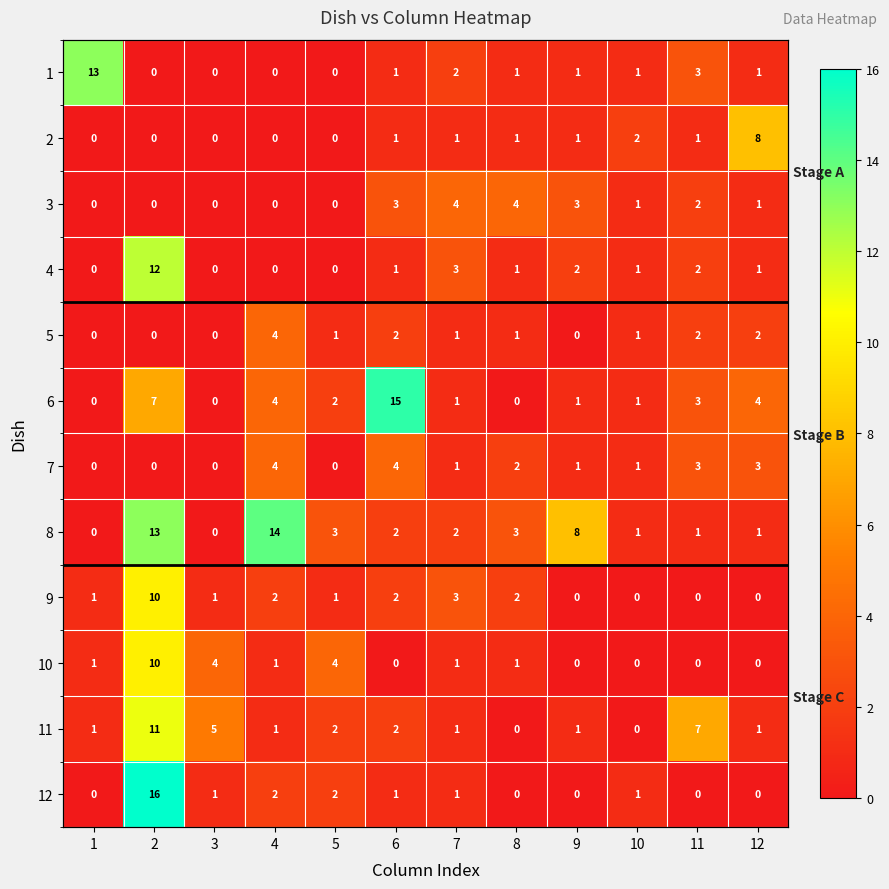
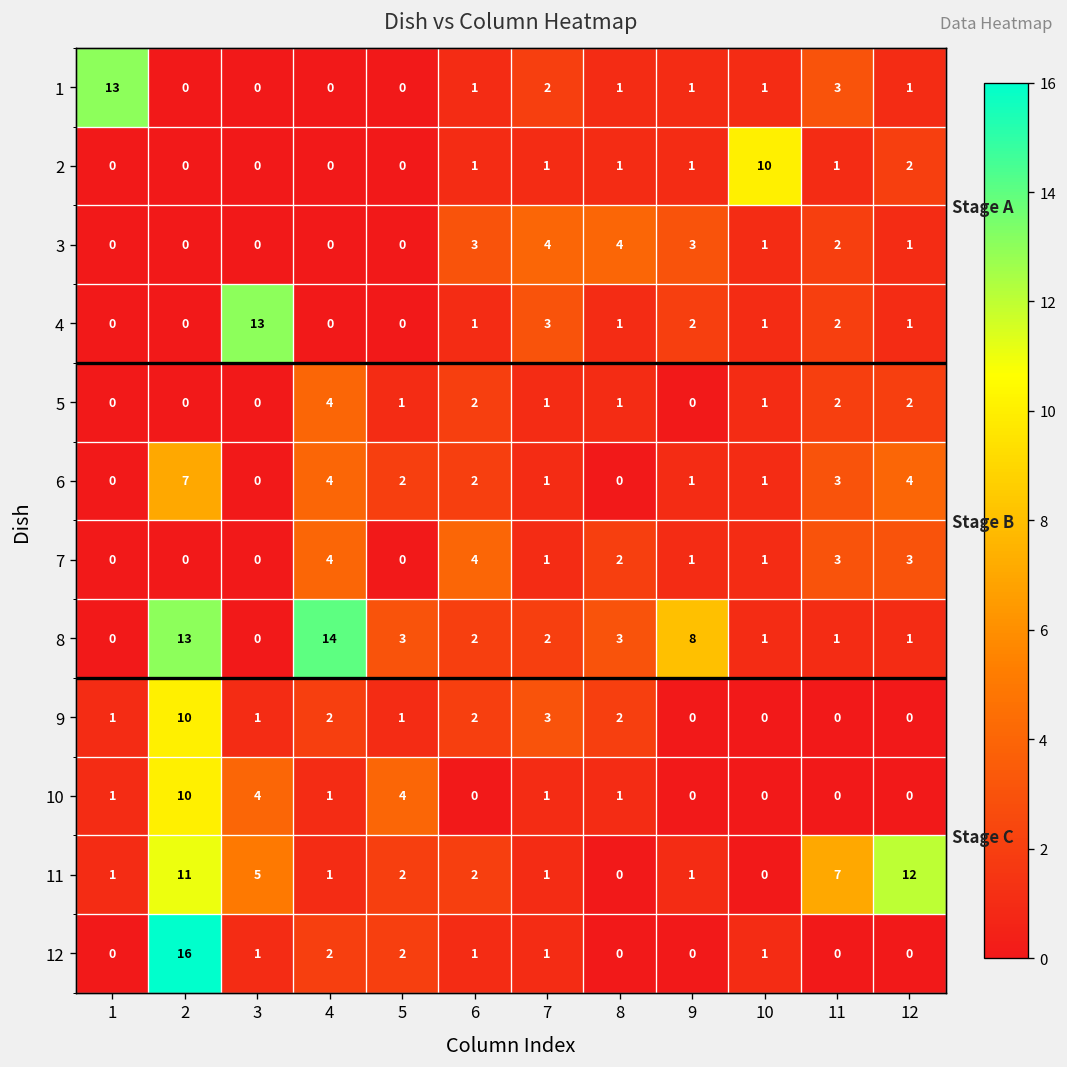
  {
    "1": {
      "1": 13,
      "2": 0,
      "3": 0,
      "4": 0,
      "5": 0,
      "6": 1,
      "7": 2,
      "8": 1,
      "9": 1,
      "10": 1,
      "11": 3,
      "12": 1
    },
    "2": {
      "1": 0,
      "2": 0,
      "3": 0,
      "4": 0,
      "5": 0,
      "6": 1,
      "7": 1,
      "8": 1,
      "9": 1,
-     "10": 2,
+     "10": 10,
      "11": 1,
-     "12": 8
+     "12": 2
    },
    "3": {
      "1": 0,
      "2": 0,
      "3": 0,
      "4": 0,
      "5": 0,
      "6": 3,
      "7": 4,
      "8": 4,
      "9": 3,
      "10": 1,
      "11": 2,
      "12": 1
    },
    "4": {
      "1": 0,
-     "2": 12,
-     "3": 0,
+     "2": 0,
+     "3": 13,
      "4": 0,
      "5": 0,
      "6": 1,
      "7": 3,
      "8": 1,
      "9": 2,
      "10": 1,
      "11": 2,
      "12": 1
    },
    "5": {
      "1": 0,
      "2": 0,
      "3": 0,
      "4": 4,
      "5": 1,
      "6": 2,
      "7": 1,
      "8": 1,
      "9": 0,
      "10": 1,
      "11": 2,
      "12": 2
    },
    "6": {
      "1": 0,
      "2": 7,
      "3": 0,
      "4": 4,
      "5": 2,
-     "6": 15,
+     "6": 2,
      "7": 1,
      "8": 0,
      "9": 1,
      "10": 1,
      "11": 3,
      "12": 4
    },
    "7": {
      "1": 0,
      "2": 0,
      "3": 0,
      "4": 4,
      "5": 0,
      "6": 4,
      "7": 1,
      "8": 2,
      "9": 1,
      "10": 1,
      "11": 3,
      "12": 3
    },
    "8": {
      "1": 0,
      "2": 13,
      "3": 0,
      "4": 14,
      "5": 3,
      "6": 2,
      "7": 2,
      "8": 3,
      "9": 8,
      "10": 1,
      "11": 1,
      "12": 1
    },
    "9": {
      "1": 1,
      "2": 10,
      "3": 1,
      "4": 2,
      "5": 1,
      "6": 2,
      "7": 3,
      "8": 2,
      "9": 0,
      "10": 0,
      "11": 0,
      "12": 0
    },
    "10": {
      "1": 1,
      "2": 10,
      "3": 4,
      "4": 1,
      "5": 4,
      "6": 0,
      "7": 1,
      "8": 1,
      "9": 0,
      "10": 0,
      "11": 0,
      "12": 0
    },
    "11": {
      "1": 1,
      "2": 11,
      "3": 5,
      "4": 1,
      "5": 2,
      "6": 2,
      "7": 1,
      "8": 0,
      "9": 1,
      "10": 0,
      "11": 7,
-     "12": 1
+     "12": 12
    },
    "12": {
      "1": 0,
      "2": 16,
      "3": 1,
      "4": 2,
      "5": 2,
      "6": 1,
      "7": 1,
      "8": 0,
      "9": 0,
      "10": 1,
      "11": 0,
      "12": 0
    }
  }
